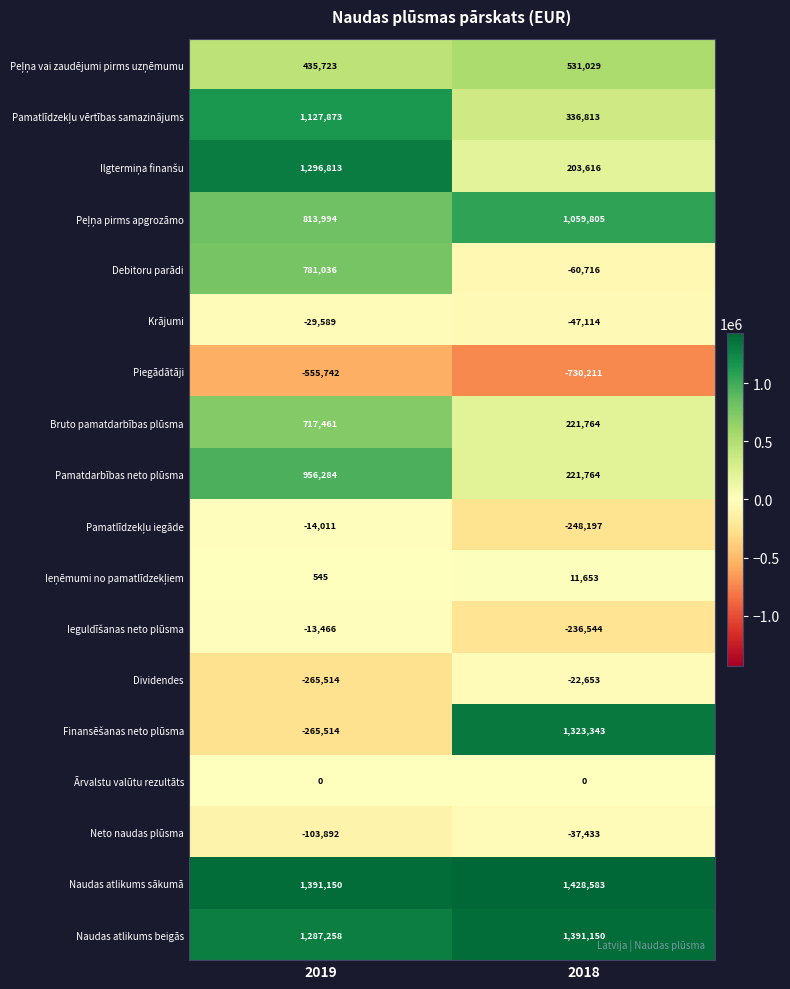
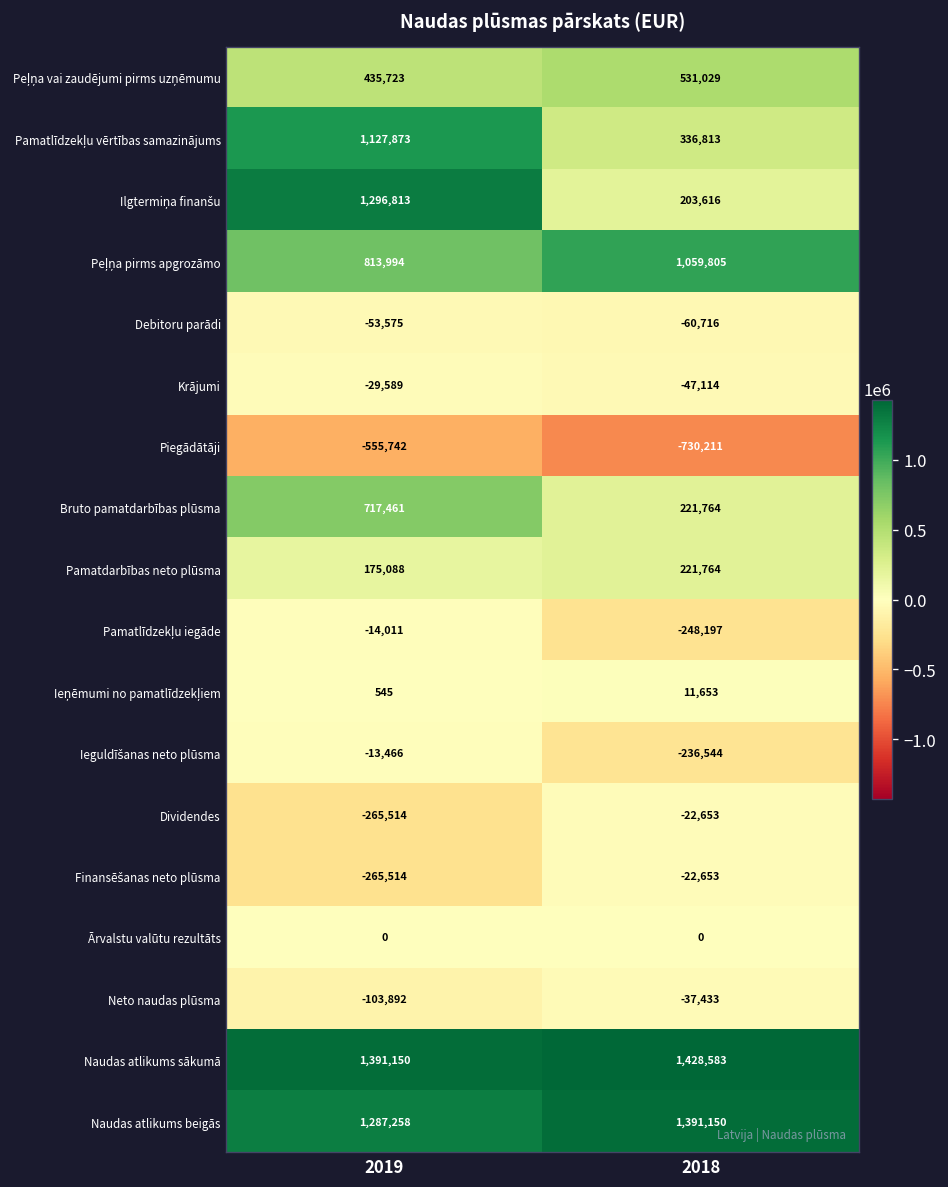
  {
    "Peļņa vai zaudējumi pirms uzņēmumu": {
      "2019": "435,723",
      "2018": "531,029"
    },
    "Pamatlīdzekļu vērtības samazinājums": {
      "2019": "1,127,873",
      "2018": "336,813"
    },
    "Ilgtermiņa finanšu": {
      "2019": "1,296,813",
      "2018": "203,616"
    },
    "Peļņa pirms apgrozāmo": {
      "2019": "813,994",
      "2018": "1,059,805"
    },
    "Debitoru parādi": {
-     "2019": "781,036",
+     "2019": "-53,575",
      "2018": "-60,716"
    },
    "Krājumi": {
      "2019": "-29,589",
      "2018": "-47,114"
    },
    "Piegādātāji": {
      "2019": "-555,742",
      "2018": "-730,211"
    },
    "Bruto pamatdarbības plūsma": {
      "2019": "717,461",
      "2018": "221,764"
    },
    "Pamatdarbības neto plūsma": {
-     "2019": "956,284",
+     "2019": "175,088",
      "2018": "221,764"
    },
    "Pamatlīdzekļu iegāde": {
      "2019": "-14,011",
      "2018": "-248,197"
    },
    "Ieņēmumi no pamatlīdzekļiem": {
      "2019": "545",
      "2018": "11,653"
    },
    "Ieguldīšanas neto plūsma": {
      "2019": "-13,466",
      "2018": "-236,544"
    },
    "Dividendes": {
      "2019": "-265,514",
      "2018": "-22,653"
    },
    "Finansēšanas neto plūsma": {
      "2019": "-265,514",
-     "2018": "1,323,343"
+     "2018": "-22,653"
    },
    "Ārvalstu valūtu rezultāts": {
      "2019": "0",
      "2018": "0"
    },
    "Neto naudas plūsma": {
      "2019": "-103,892",
      "2018": "-37,433"
    },
    "Naudas atlikums sākumā": {
      "2019": "1,391,150",
      "2018": "1,428,583"
    },
    "Naudas atlikums beigās": {
      "2019": "1,287,258"
    }
  }
